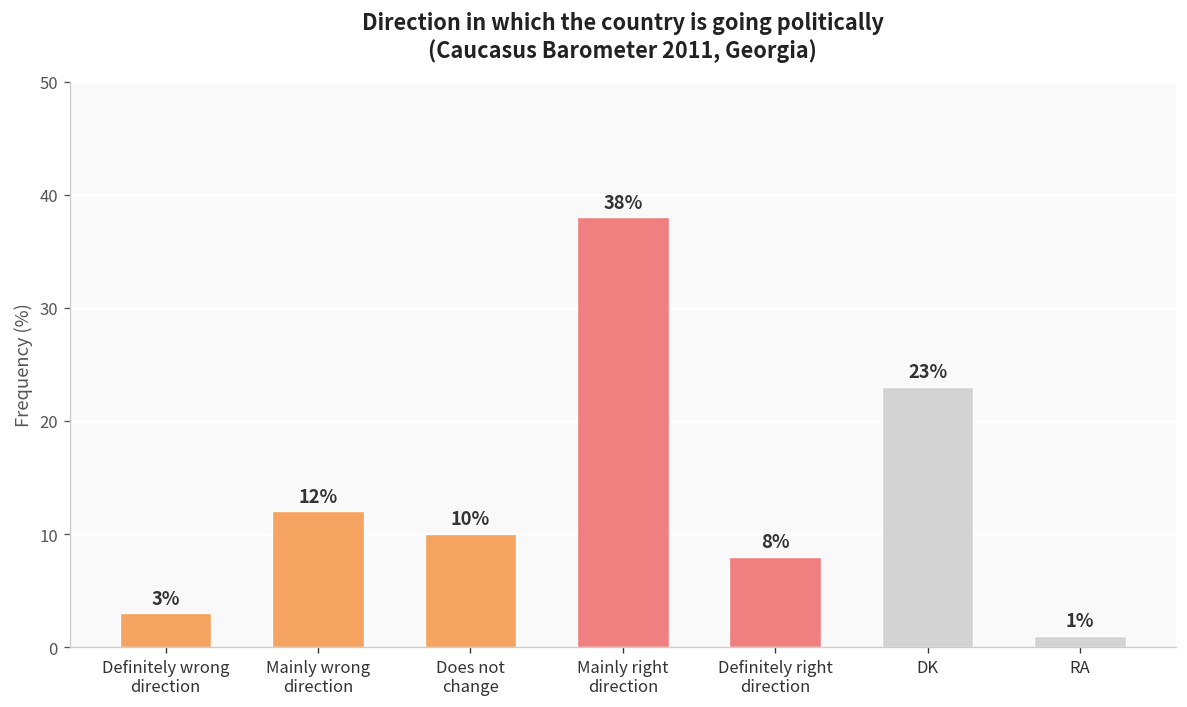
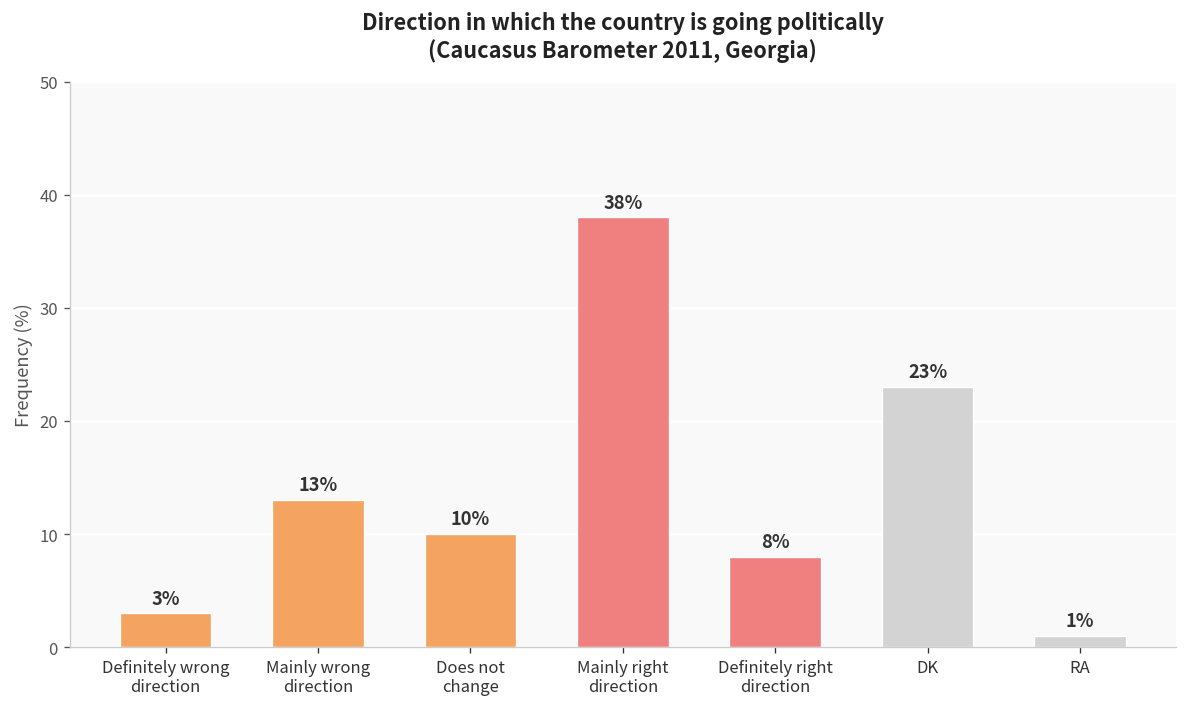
  {
    "Definitely wrong direction": "3%",
-   "Mainly wrong direction": "12%",
+   "Mainly wrong direction": "13%",
    "Does not change": "10%",
    "Mainly right direction": "38%",
    "Definitely right direction": "8%",
    "DK": "23%",
    "RA": "1%"
  }
